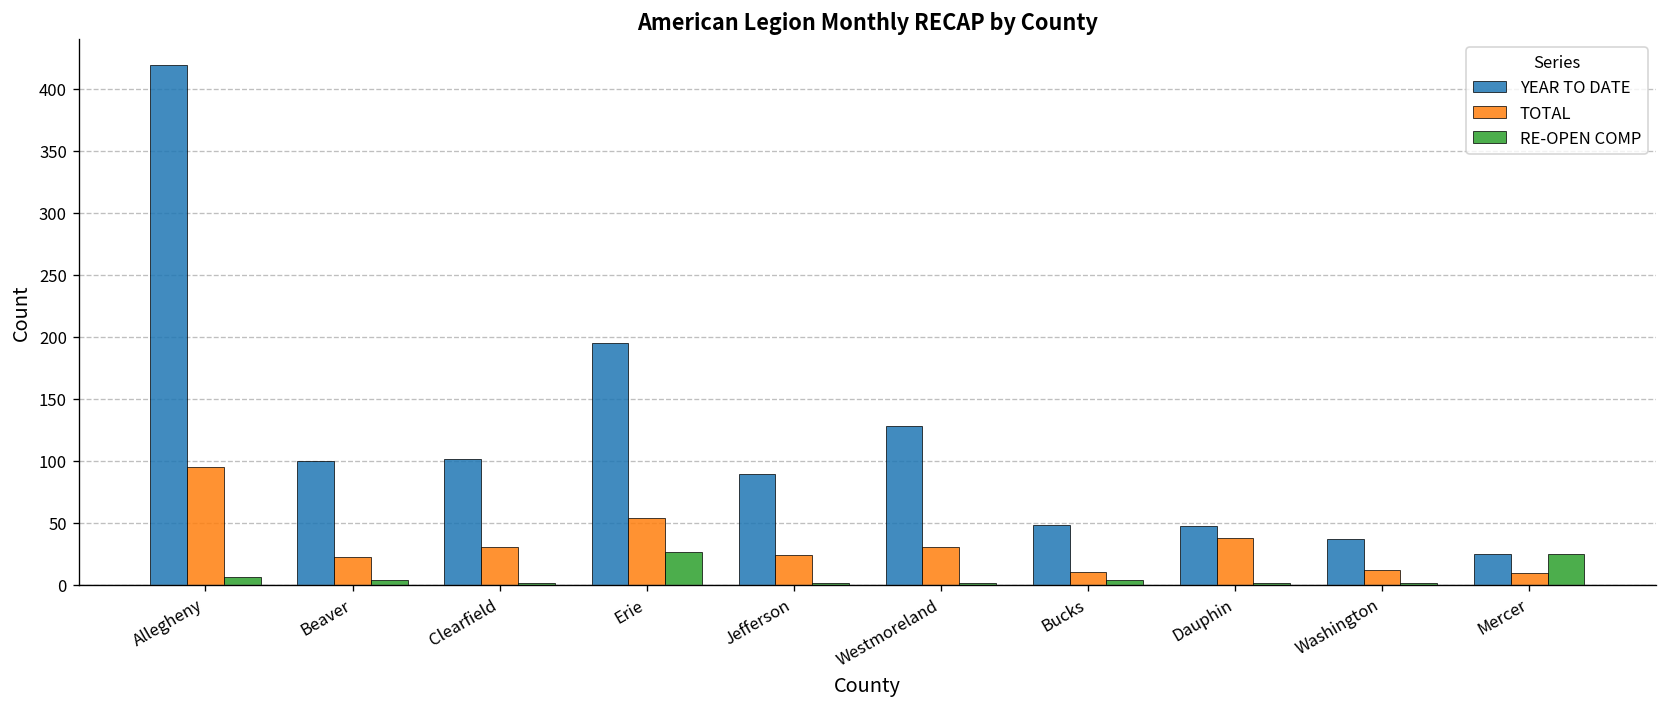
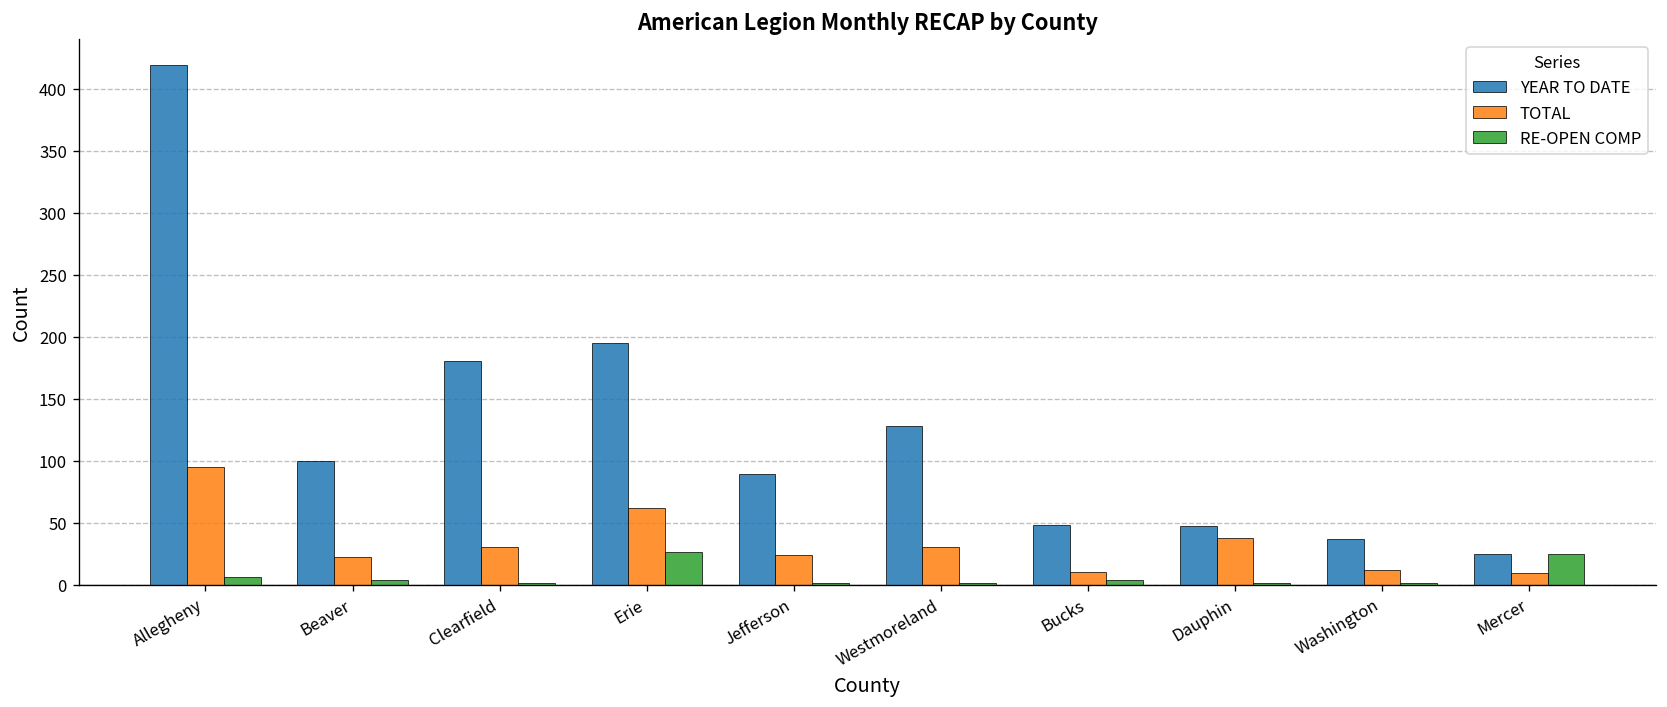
  {
    "YEAR TO DATE": {
      "Allegheny": 419,
      "Beaver": 100,
-     "Clearfield": 101,
+     "Clearfield": 180,
      "Erie": 195,
      "Jefferson": 89,
      "Westmoreland": 128,
      "Bucks": 48,
      "Dauphin": 47,
      "Washington": 37,
      "Mercer": 25
    },
    "TOTAL": {
      "Allegheny": 95,
      "Beaver": 22,
      "Clearfield": 30,
-     "Erie": 54,
+     "Erie": 62,
      "Jefferson": 24,
      "Westmoreland": 30,
      "Bucks": 10,
      "Dauphin": 38,
      "Washington": 12,
      "Mercer": 9
    },
    "RE-OPEN COMP": {
      "Allegheny": 6,
      "Beaver": 4,
      "Erie": 26,
      "Bucks": 4,
      "Mercer": 25
    }
  }
